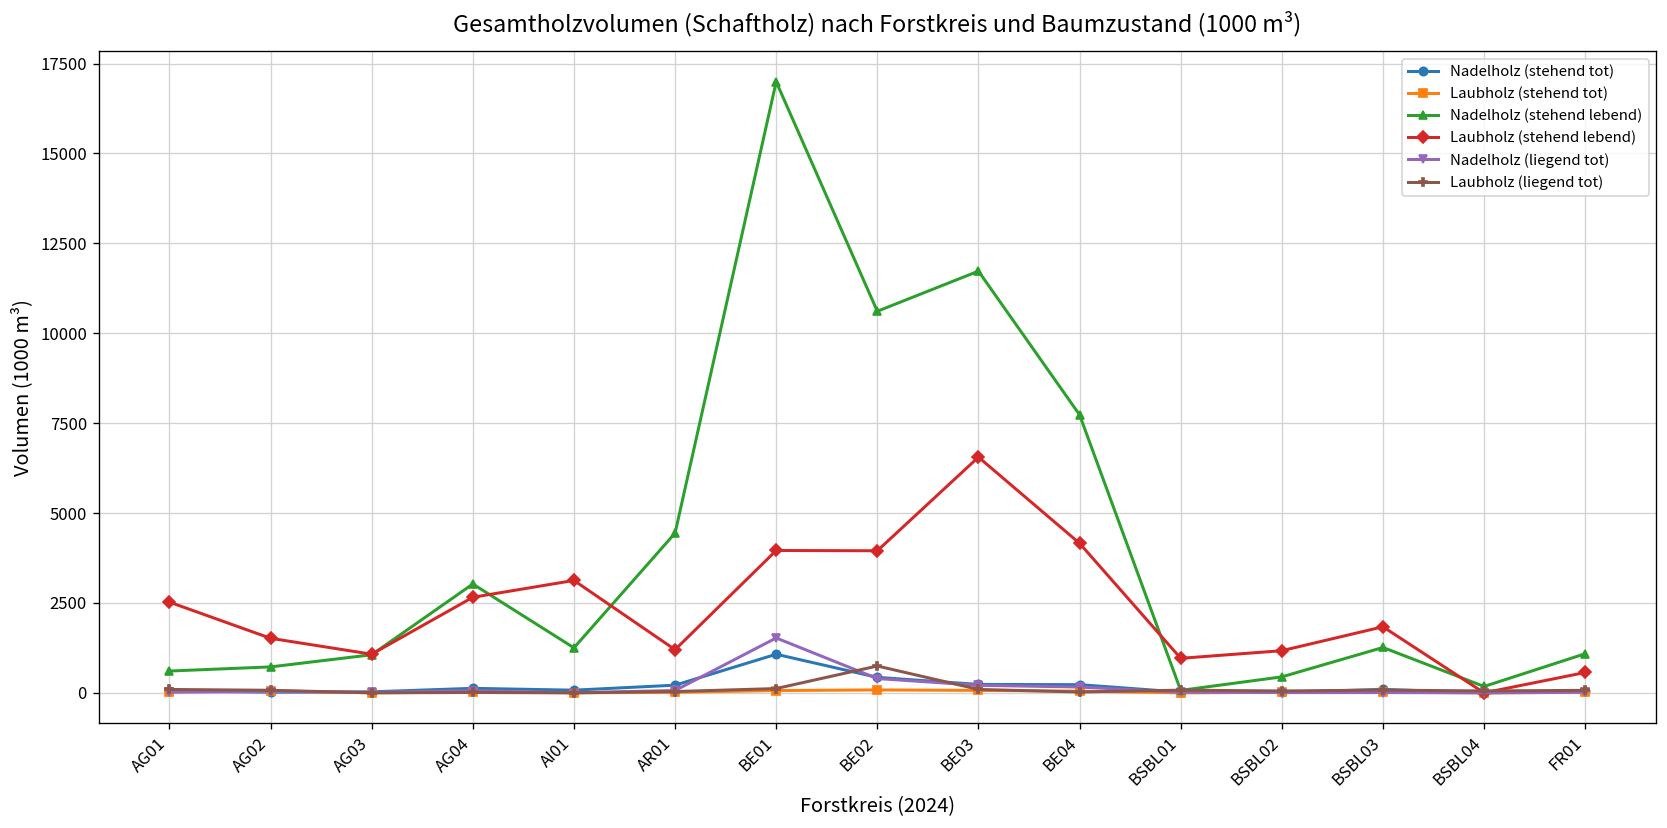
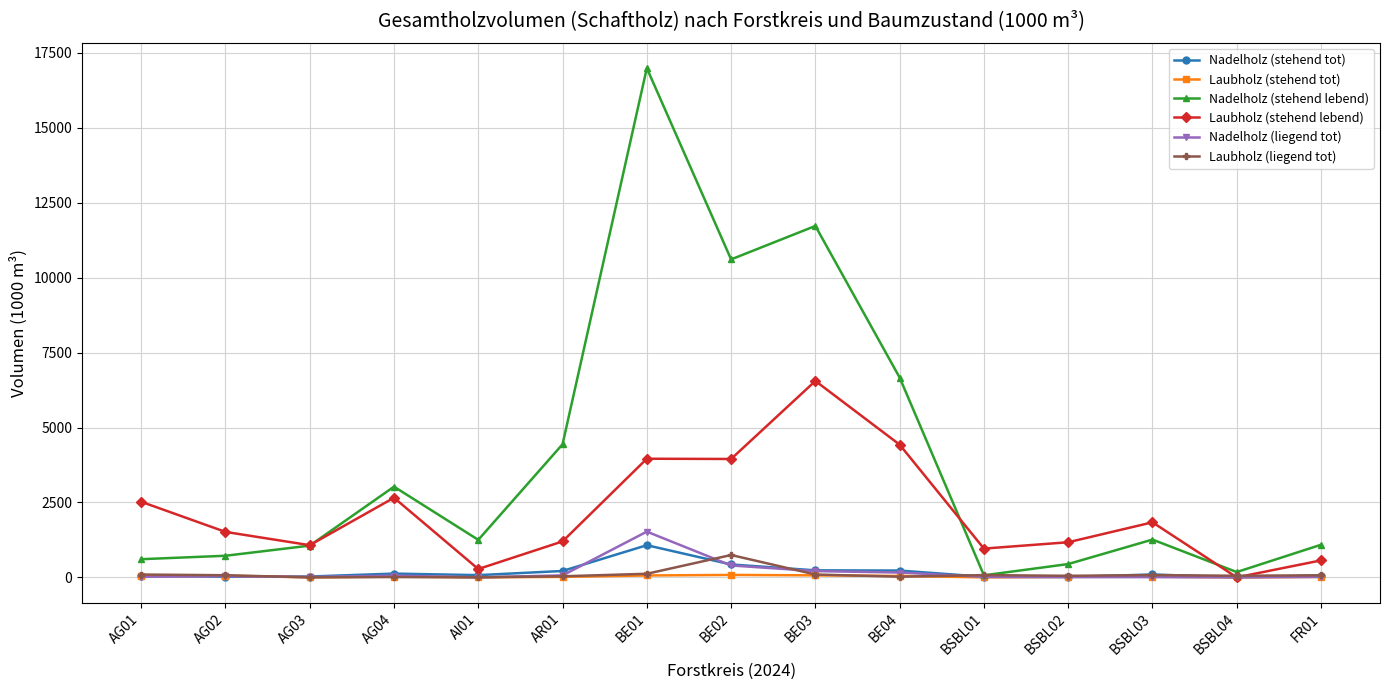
  {
    "Nadelholz (stehend tot)": {
      "AR01": 200,
      "BE01": 1100
    },
    "Laubholz (stehend tot)": {
      "BE02": 100
    },
    "Nadelholz (stehend lebend)": {
      "AG01": 600,
      "AG02": 700,
      "AG04": 3000,
      "AI01": 1300,
      "AR01": 4400,
      "BE01": 17000,
      "BE02": 10600,
      "BE03": 11700,
-     "BE04": 7700,
+     "BE04": 6700,
      "BSBL02": 400,
      "BSBL03": 1300,
      "BSBL04": 200,
      "FR01": 1100
    },
    "Laubholz (stehend lebend)": {
      "AG01": 2500,
      "AG02": 1500,
      "AG04": 2700,
-     "AI01": 3100,
+     "AI01": 300,
      "AR01": 1200,
      "BE01": 4000,
      "BE02": 4000,
      "BE03": 6600,
-     "BE04": 4200,
+     "BE04": 4400,
      "BSBL01": 1000,
      "BSBL02": 1200,
      "BSBL03": 1800,
      "FR01": 600
    },
    "Nadelholz (liegend tot)": {
      "BE01": 1500
    },
    "Laubholz (liegend tot)": {
      "BE02": 700
    }
  }
